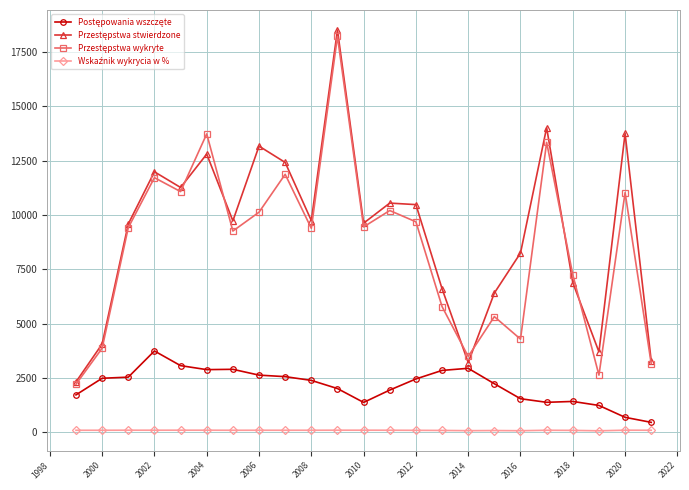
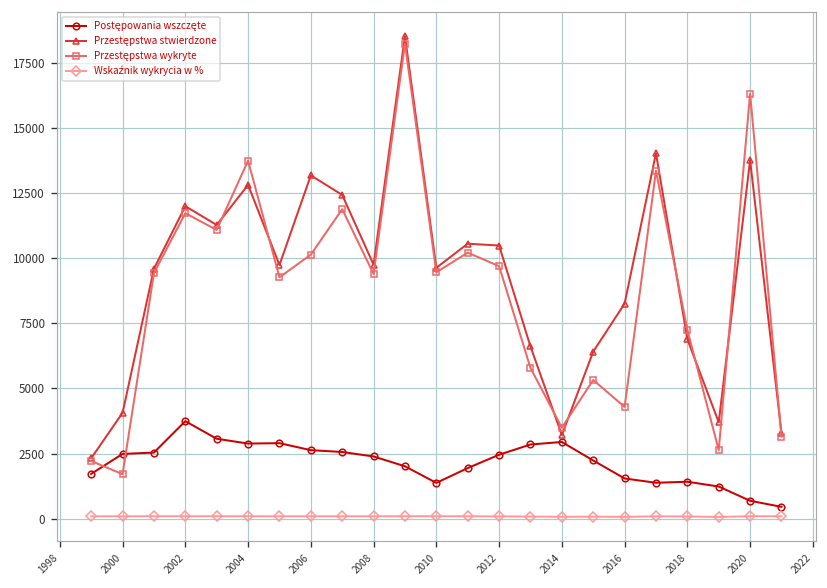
  {
    "Postępowania wszczęte": {
      "2000": 2500,
      "2002": 3700,
      "2004": 2900,
      "2006": 2600,
      "2008": 2400,
      "2010": 1400,
      "2012": 2500,
      "2014": 2900,
      "2016": 1500,
      "2018": 1400,
      "2020": 700
    },
    "Przestępstwa stwierdzone": {
      "2000": 4100,
      "2002": 12000,
      "2004": 12800,
      "2006": 13200,
      "2008": 9700,
      "2010": 9600,
      "2012": 10500,
      "2014": 3200,
      "2016": 8300,
      "2018": 6900,
      "2020": 13800
    },
    "Przestępstwa wykryte": {
-     "2000": 3900,
+     "2000": 1700,
      "2002": 11700,
      "2004": 13700,
      "2006": 10100,
      "2008": 9400,
      "2010": 9500,
      "2012": 9700,
      "2014": 3500,
      "2016": 4300,
      "2018": 7300,
-     "2020": 11000
+     "2020": 16300
    },
    "Wskaźnik wykrycia w %": {
      "2000": 100,
      "2002": 100,
      "2004": 100,
      "2006": 100,
      "2008": 100,
      "2010": 100,
      "2012": 100,
      "2014": 100,
      "2016": 100,
      "2018": 100,
      "2020": 100
    }
  }
